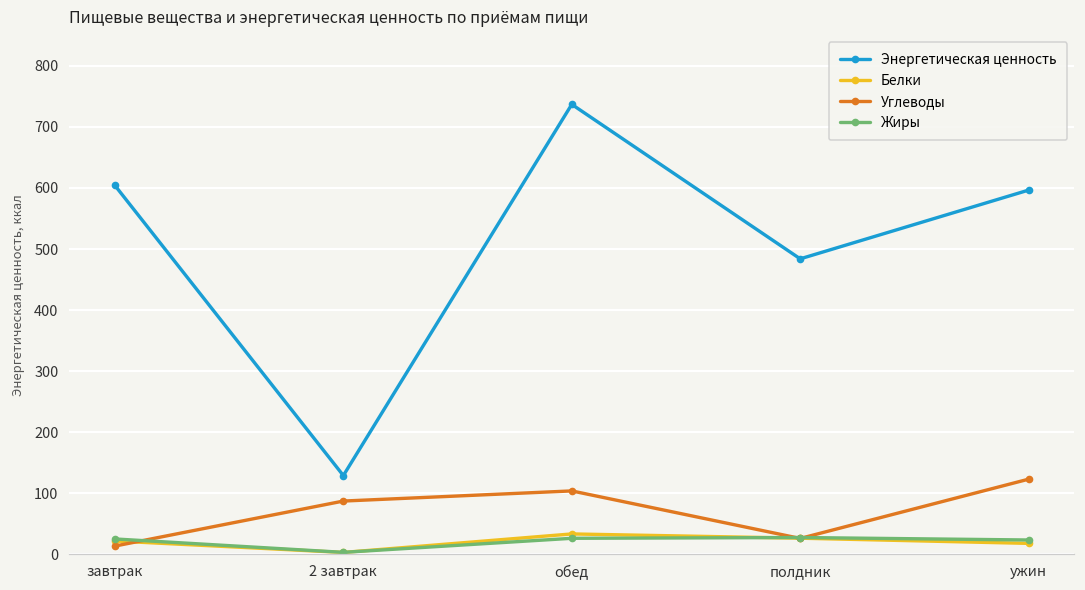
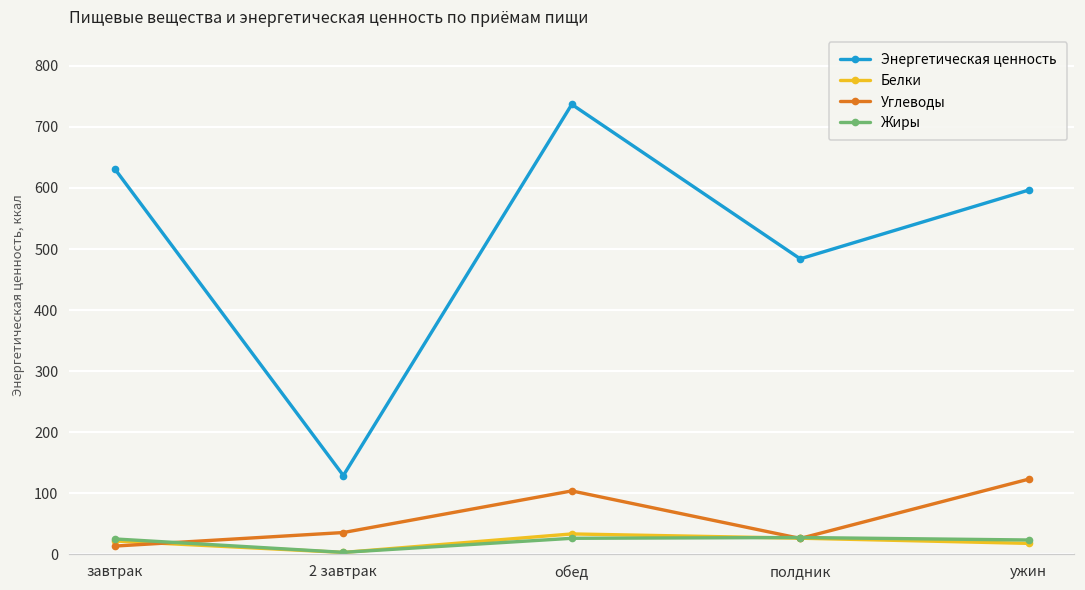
  {
    "Энергетическая ценность": {
-     "завтрак": 600,
+     "завтрак": 630,
      "2 завтрак": 130,
      "обед": 740,
      "полдник": 480,
      "ужин": 600
    },
    "Белки": {
      "обед": 30,
      "ужин": 20
    },
    "Углеводы": {
      "завтрак": 10,
-     "2 завтрак": 90,
+     "2 завтрак": 40,
      "обед": 100,
      "ужин": 120
    },
    "Жиры": {
      "обед": 30,
      "ужин": 20
    }
  }
